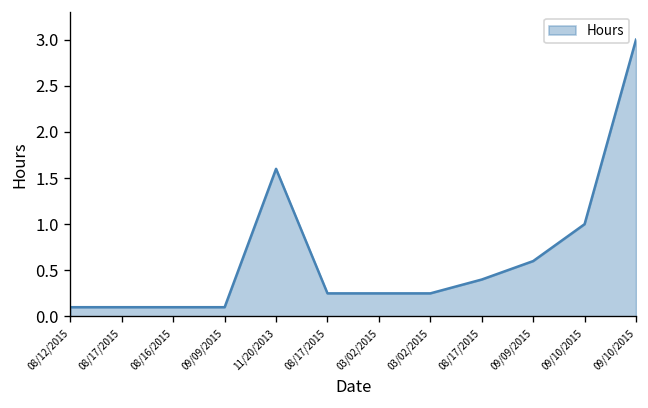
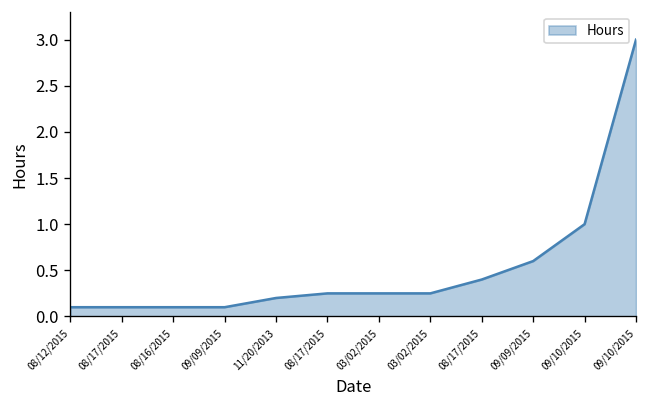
  {
    "08/12/2015": 0.1,
    "08/16/2015": 0.1,
-   "11/20/2013": 1.6
+   "11/20/2013": 0.2
  }
